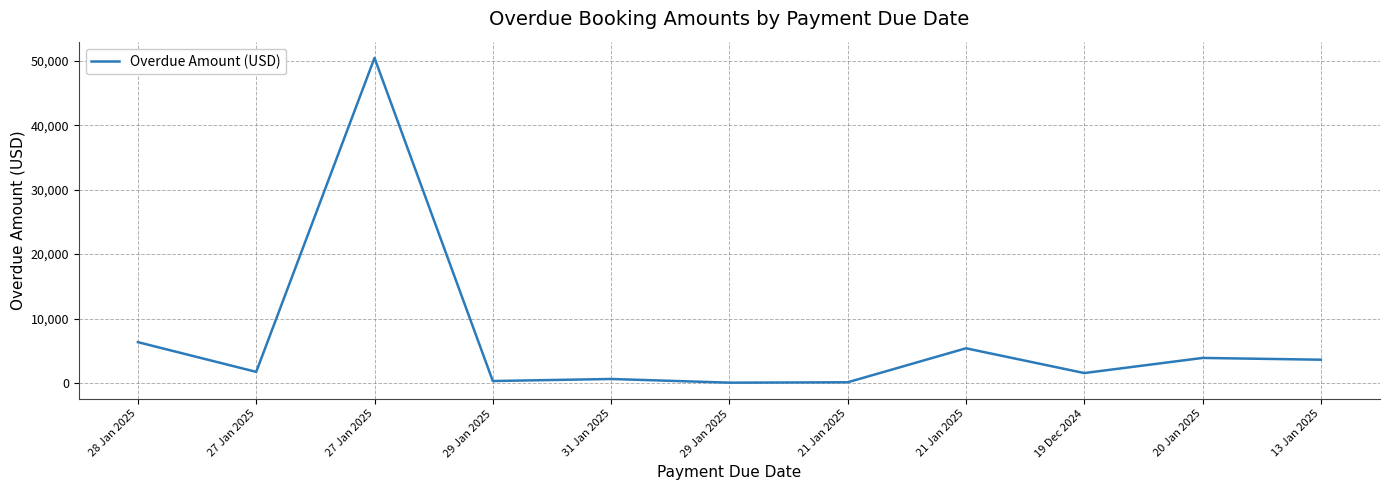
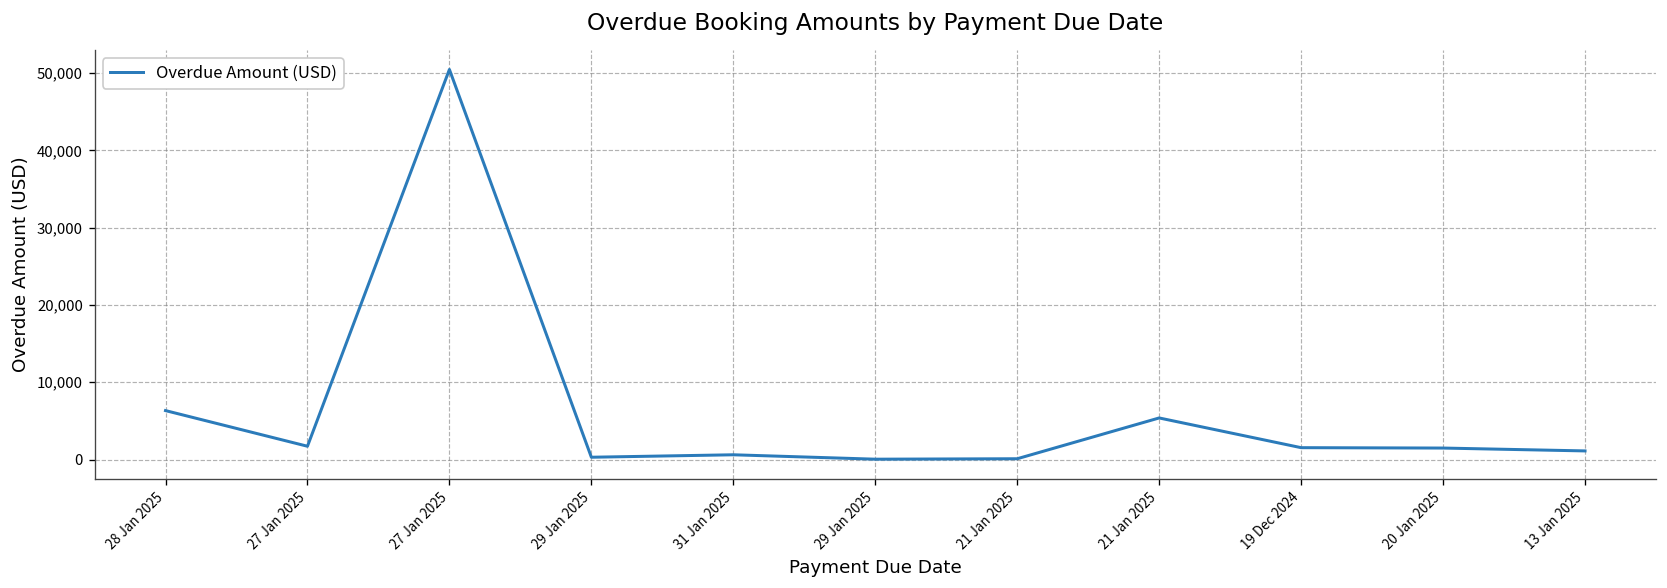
  {
    "28 Jan 2025": "6,000",
    "31 Jan 2025": "1,000",
    "19 Dec 2024": "2,000",
-   "20 Jan 2025": "4,000",
-   "13 Jan 2025": "4,000"
+   "20 Jan 2025": "1,000",
+   "13 Jan 2025": "1,000"
  }
